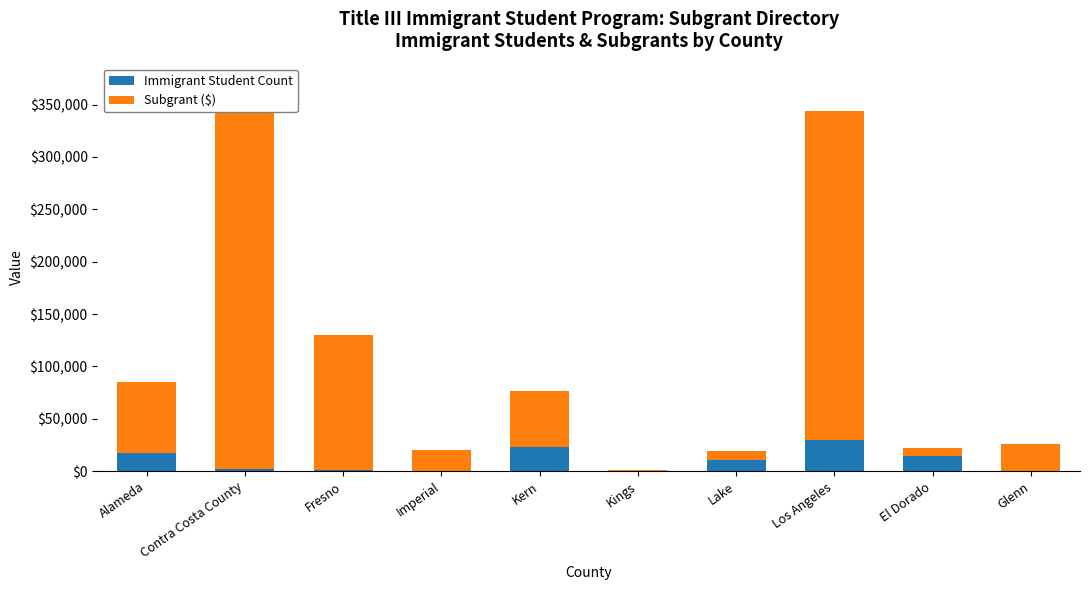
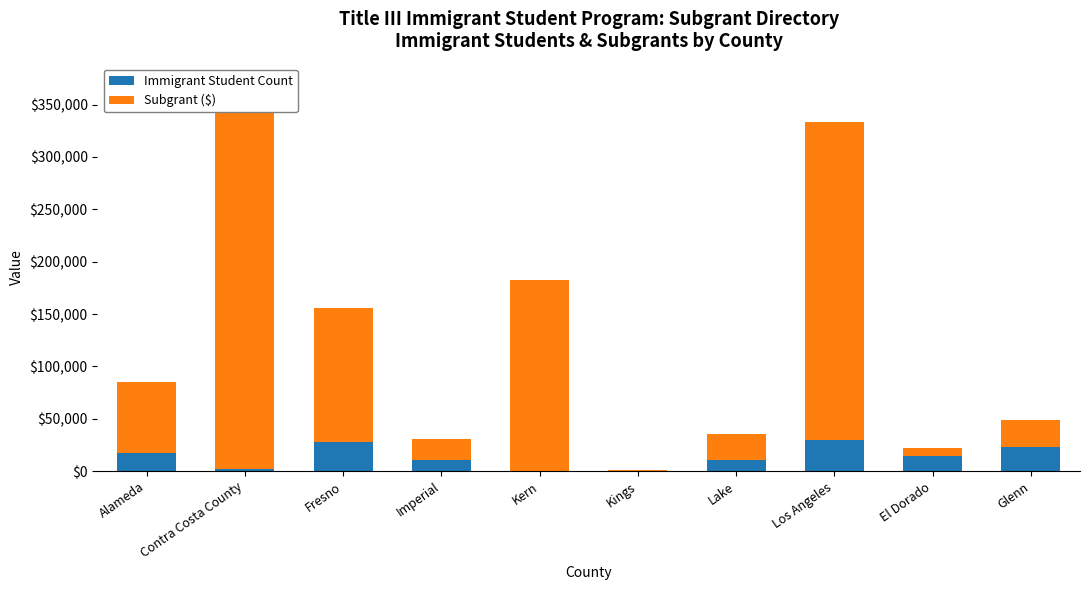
  {
    "Immigrant Student Count": {
      "Alameda": "$17,000",
-     "Fresno": "$1,000",
-     "Imperial": "$0",
-     "Kern": "$23,000",
+     "Fresno": "$27,000",
+     "Imperial": "$11,000",
+     "Kern": "$0",
      "Lake": "$10,000",
      "Los Angeles": "$30,000",
      "El Dorado": "$14,000",
-     "Glenn": "$0"
+     "Glenn": "$23,000"
    },
    "Subgrant ($)": {
      "Alameda": "$67,000",
      "Fresno": "$129,000",
      "Imperial": "$20,000",
-     "Kern": "$53,000",
-     "Lake": "$9,000",
-     "Los Angeles": "$314,000",
+     "Kern": "$182,000",
+     "Lake": "$25,000",
+     "Los Angeles": "$303,000",
      "El Dorado": "$8,000",
      "Glenn": "$26,000"
    }
  }
